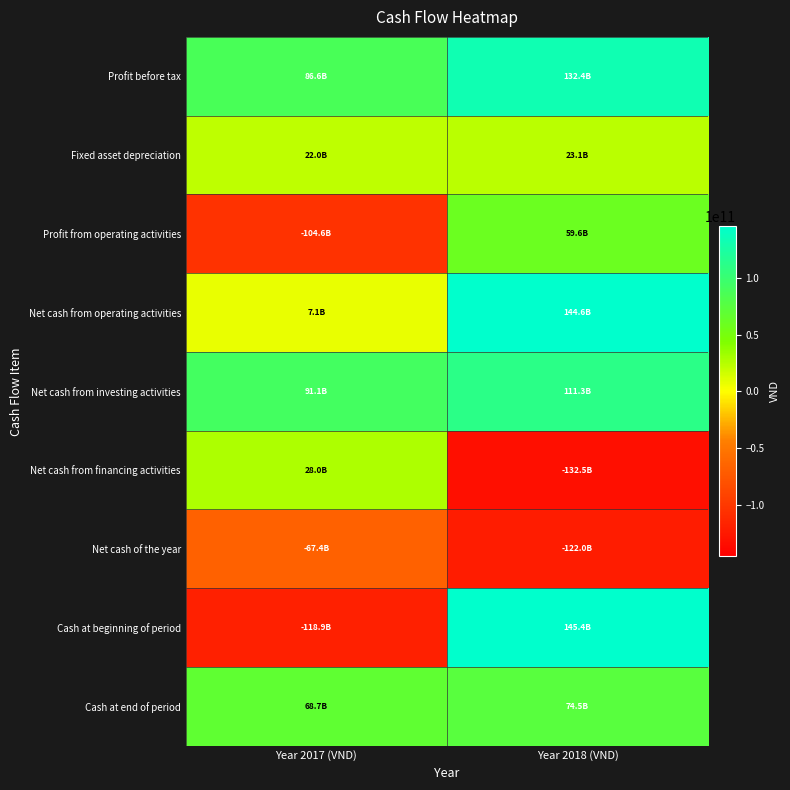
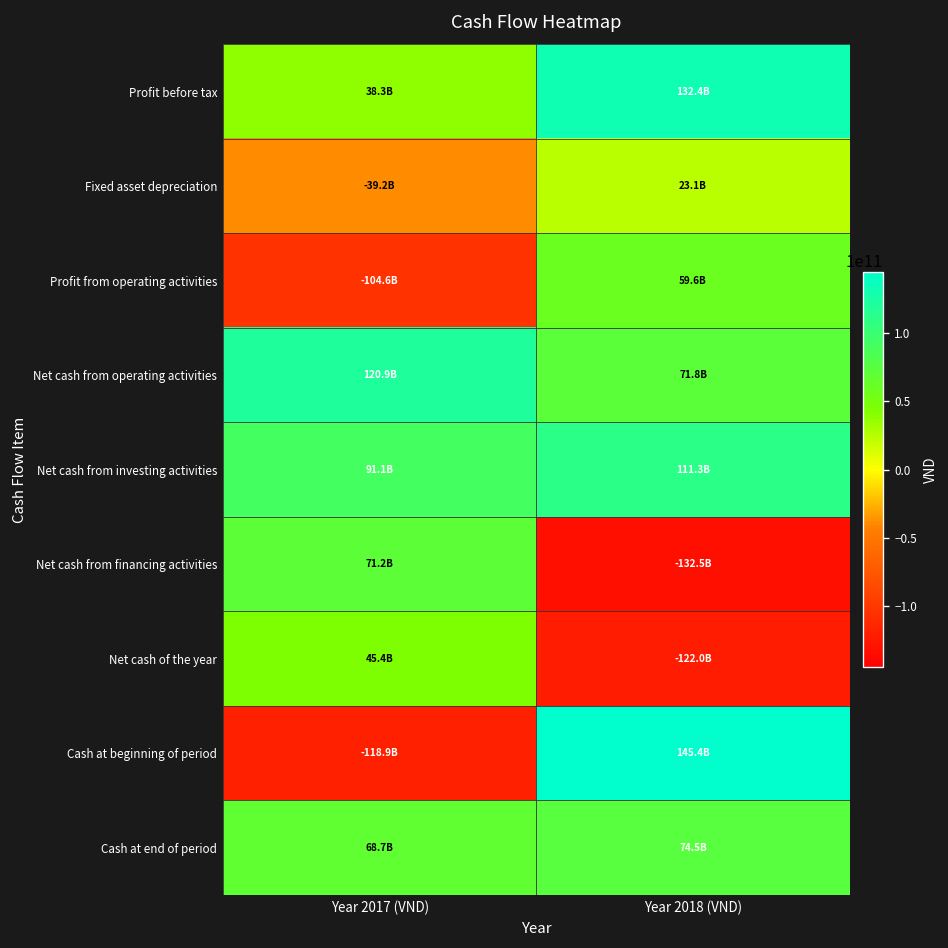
  {
    "Profit before tax": {
-     "Year 2017 (VND)": "86.6B",
+     "Year 2017 (VND)": "38.3B",
      "Year 2018 (VND)": "132.4B"
    },
    "Fixed asset depreciation": {
-     "Year 2017 (VND)": "22.0B",
+     "Year 2017 (VND)": "-39.2B",
      "Year 2018 (VND)": "23.1B"
    },
    "Profit from operating activities": {
      "Year 2017 (VND)": "-104.6B",
      "Year 2018 (VND)": "59.6B"
    },
    "Net cash from operating activities": {
-     "Year 2017 (VND)": "7.1B",
-     "Year 2018 (VND)": "144.6B"
+     "Year 2017 (VND)": "120.9B",
+     "Year 2018 (VND)": "71.8B"
    },
    "Net cash from investing activities": {
      "Year 2017 (VND)": "91.1B",
      "Year 2018 (VND)": "111.3B"
    },
    "Net cash from financing activities": {
-     "Year 2017 (VND)": "28.0B",
+     "Year 2017 (VND)": "71.2B",
      "Year 2018 (VND)": "-132.5B"
    },
    "Net cash of the year": {
-     "Year 2017 (VND)": "-67.4B",
+     "Year 2017 (VND)": "45.4B",
      "Year 2018 (VND)": "-122.0B"
    },
    "Cash at beginning of period": {
      "Year 2017 (VND)": "-118.9B",
      "Year 2018 (VND)": "145.4B"
    },
    "Cash at end of period": {
      "Year 2017 (VND)": "68.7B",
      "Year 2018 (VND)": "74.5B"
    }
  }
